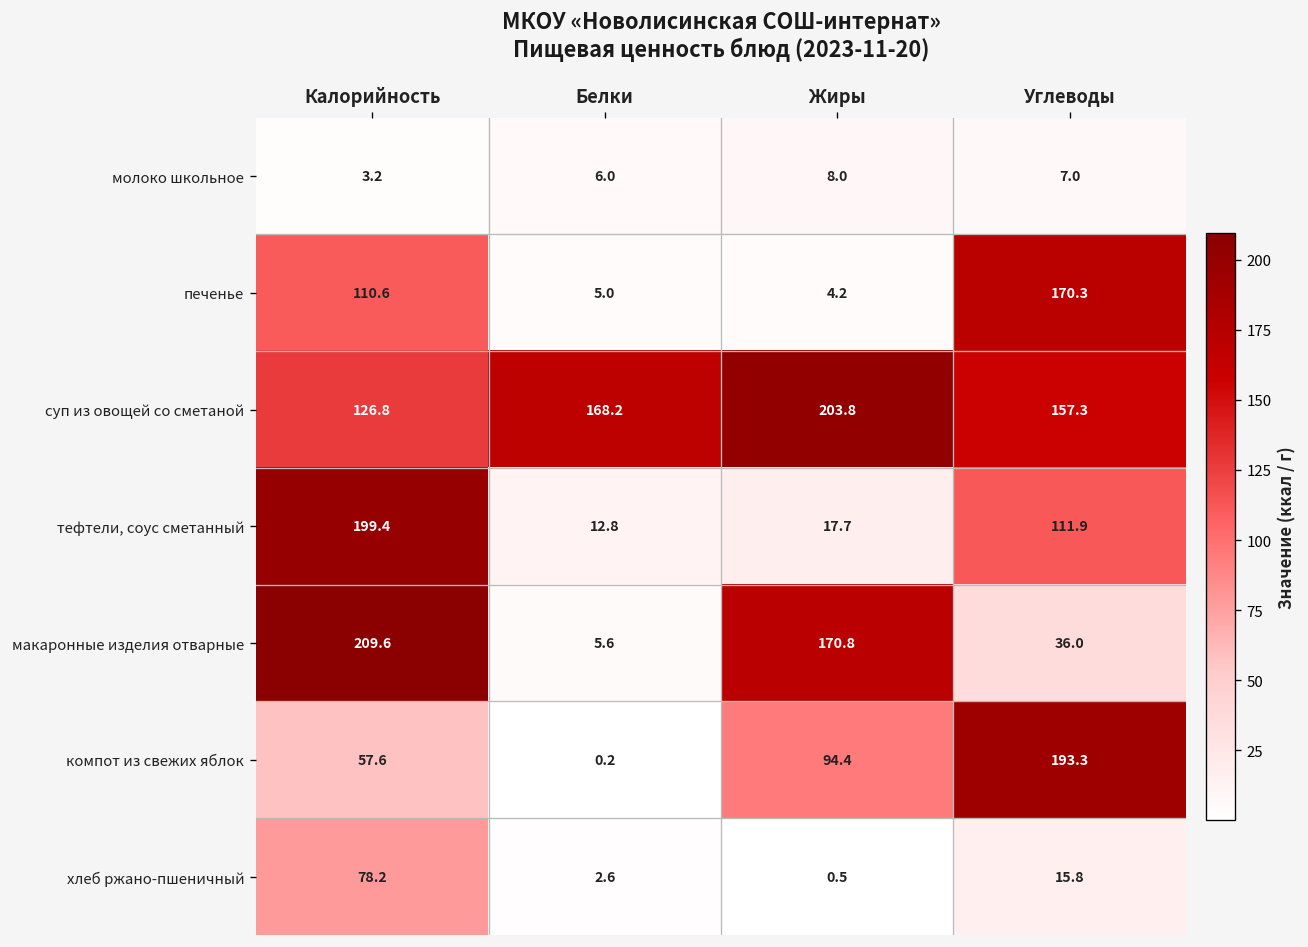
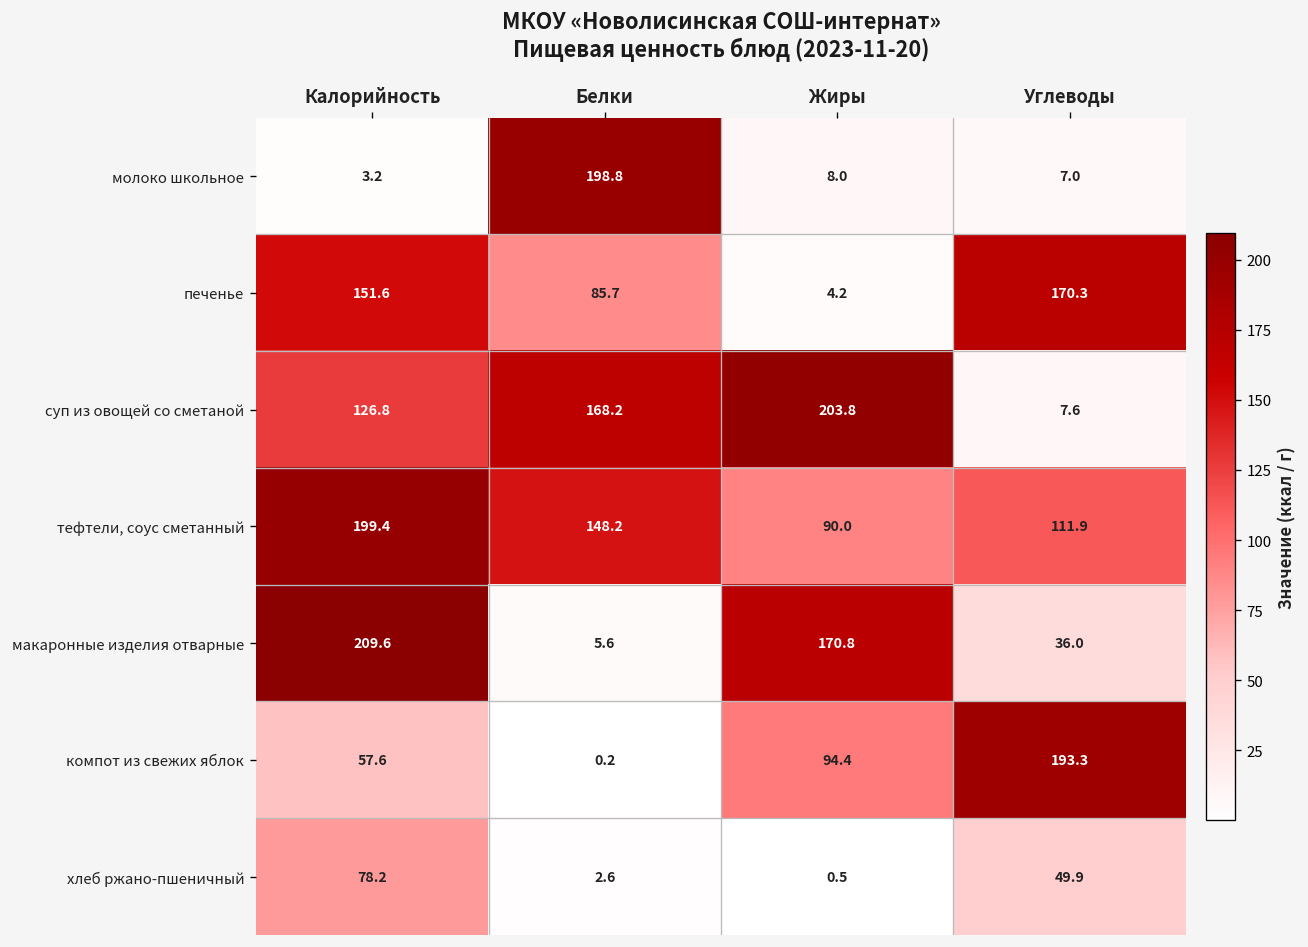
  {
    "молоко школьное": {
-     "Белки": 6.0
+     "Белки": 198.8
    },
    "печенье": {
-     "Калорийность": 110.6,
-     "Белки": 5.0
+     "Калорийность": 151.6,
+     "Белки": 85.7
    },
    "суп из овощей со сметаной": {
-     "Углеводы": 157.3
+     "Углеводы": 7.6
    },
    "тефтели, соус сметанный": {
-     "Белки": 12.8,
-     "Жиры": 17.7
+     "Белки": 148.2,
+     "Жиры": 90.0
    },
    "хлеб ржано-пшеничный": {
-     "Углеводы": 15.8
+     "Углеводы": 49.9
    }
  }
